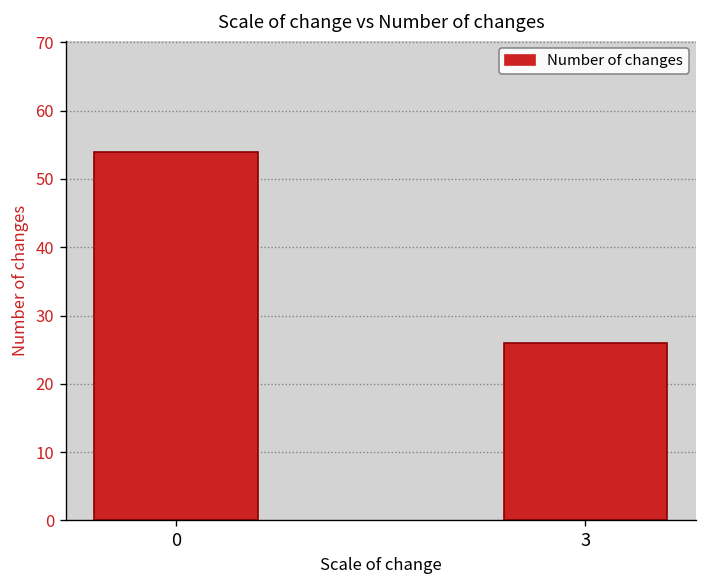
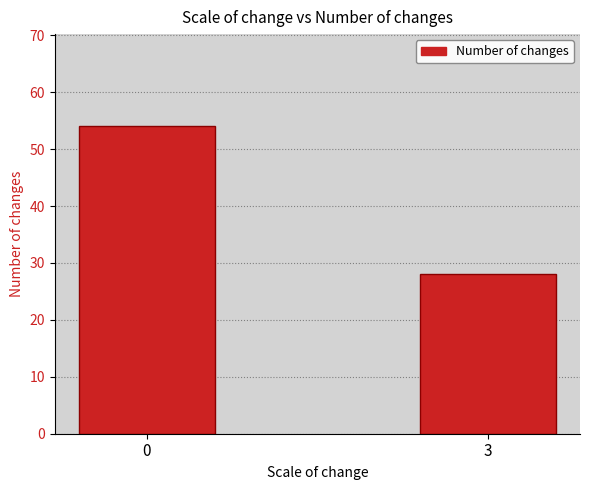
  {
    "0": 54,
-   "3": 26
+   "3": 28
  }
